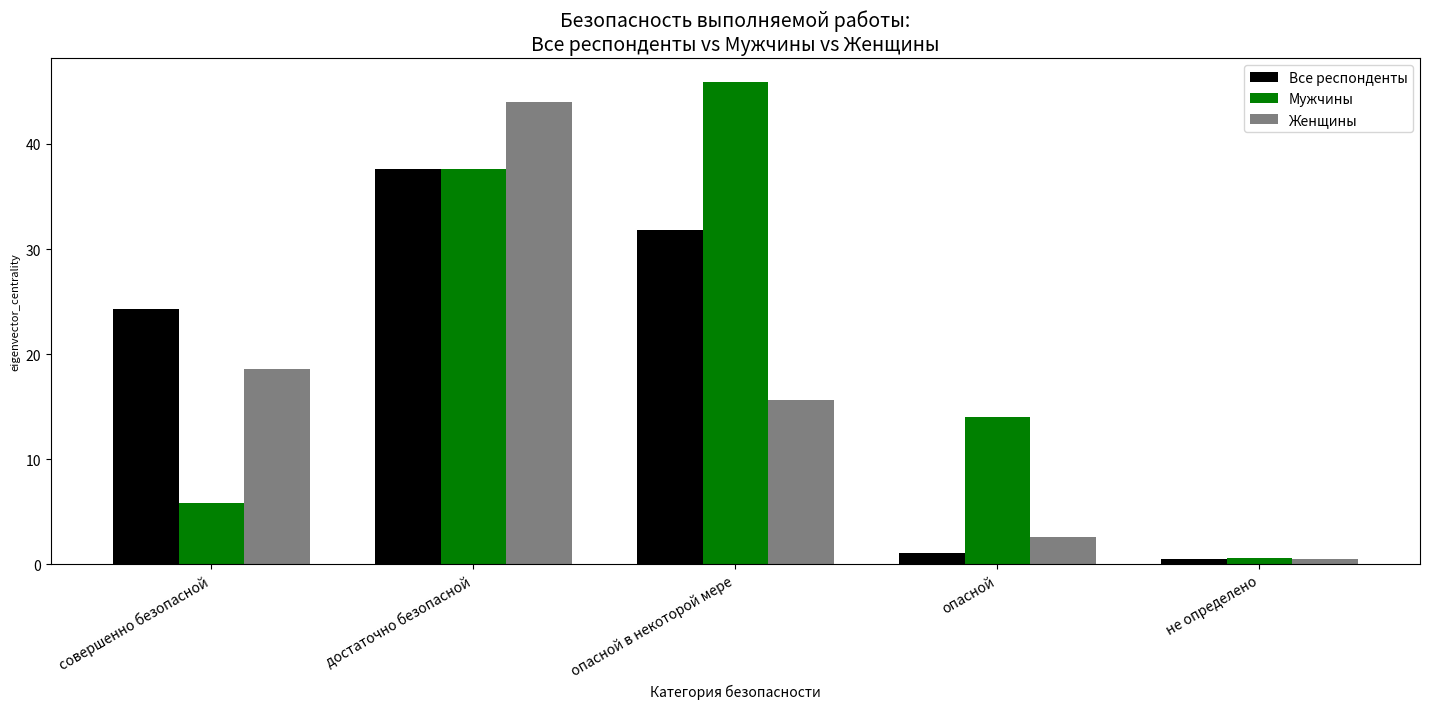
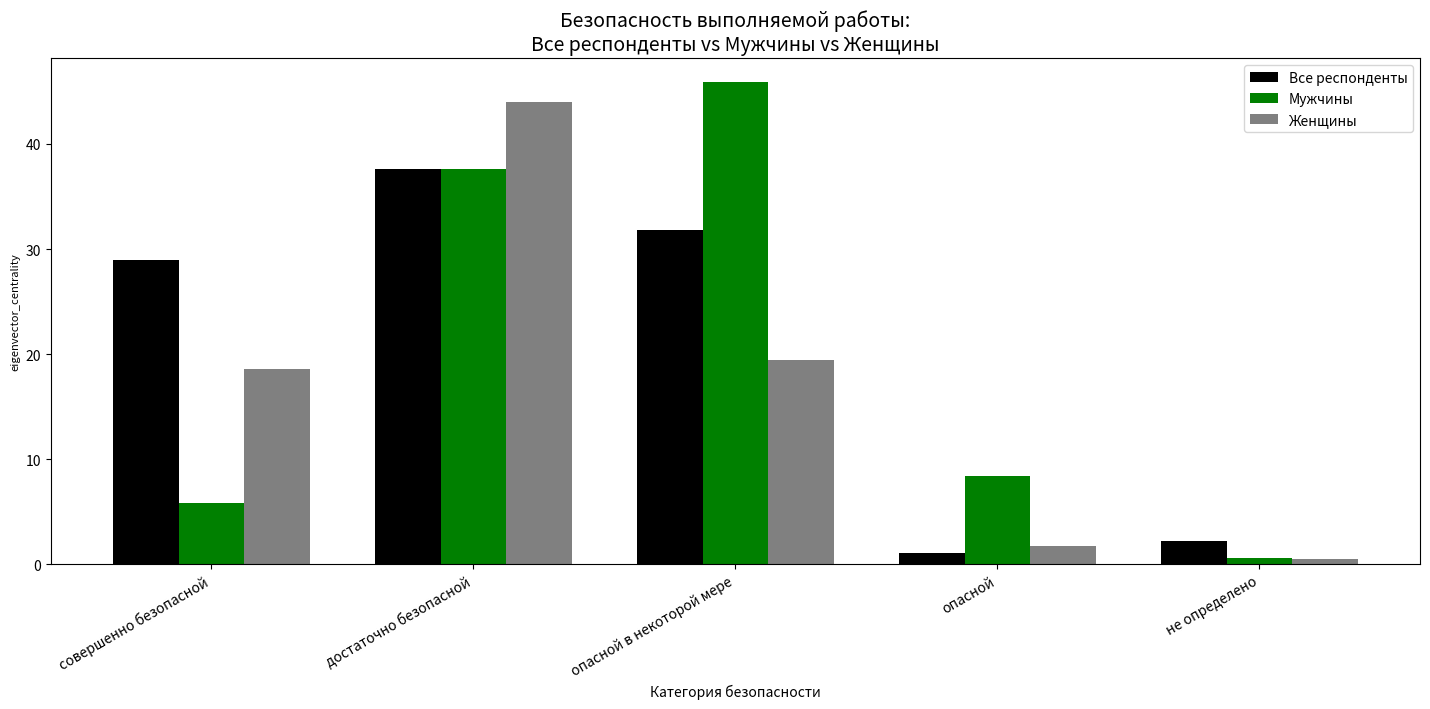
  {
    "Все респонденты": {
-     "совершенно безопасной": 24.3,
+     "совершенно безопасной": 29.0,
      "достаточно безопасной": 37.6,
      "опасной в некоторой мере": 31.8,
      "опасной": 1.1,
-     "не определено": 0.5
+     "не определено": 2.2
    },
    "Мужчины": {
      "совершенно безопасной": 5.8,
      "достаточно безопасной": 37.6,
      "опасной в некоторой мере": 45.9,
-     "опасной": 14.0,
+     "опасной": 8.4,
      "не определено": 0.6
    },
    "Женщины": {
      "совершенно безопасной": 18.6,
      "достаточно безопасной": 44.0,
-     "опасной в некоторой мере": 15.7,
-     "опасной": 2.6,
+     "опасной в некоторой мере": 19.5,
+     "опасной": 1.8,
      "не определено": 0.5
    }
  }
